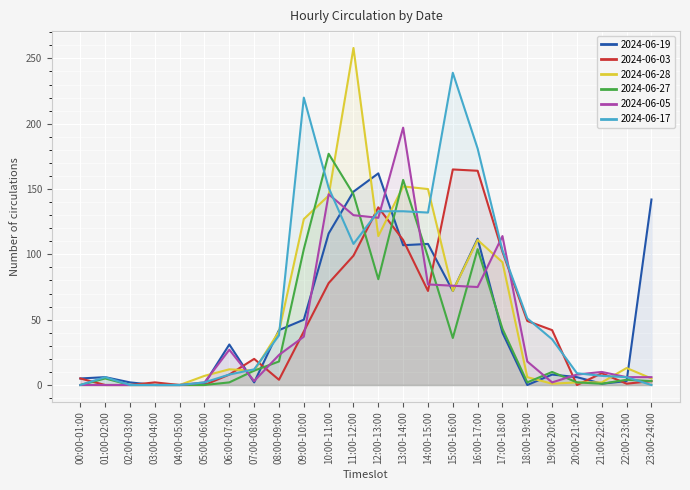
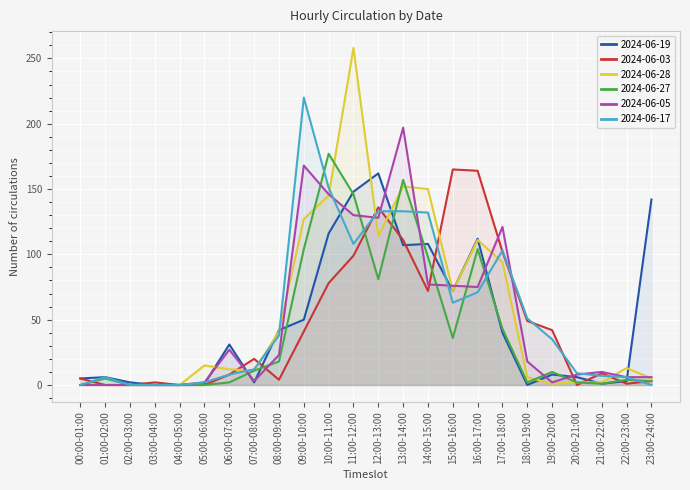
  {
    "2024-06-19": {
      "02:00-03:00": 2,
      "06:00-07:00": 31,
      "09:00-10:00": 50,
      "10:00-11:00": 116,
      "11:00-12:00": 148,
      "12:00-13:00": 162,
      "13:00-14:00": 107,
      "14:00-15:00": 108,
      "17:00-18:00": 40,
      "18:00-19:00": 0,
      "19:00-20:00": 8,
      "20:00-21:00": 6,
      "23:00-24:00": 142
    },
    "2024-06-03": {
      "03:00-04:00": 2,
      "07:00-08:00": 20,
      "08:00-09:00": 4,
      "09:00-10:00": 41,
      "10:00-11:00": 78,
      "11:00-12:00": 99,
      "12:00-13:00": 136,
      "13:00-14:00": 111,
      "14:00-15:00": 72,
      "15:00-16:00": 165,
      "16:00-17:00": 164,
      "18:00-19:00": 49,
      "19:00-20:00": 42,
      "20:00-21:00": 0,
      "22:00-23:00": 1
    },
    "2024-06-28": {
-     "05:00-06:00": 7,
+     "05:00-06:00": 15,
      "06:00-07:00": 12,
      "09:00-10:00": 127,
      "11:00-12:00": 258,
      "12:00-13:00": 114,
      "13:00-14:00": 152,
      "14:00-15:00": 150,
      "17:00-18:00": 94,
      "18:00-19:00": 6,
      "22:00-23:00": 13
    },
    "2024-06-27": {
      "06:00-07:00": 2,
      "08:00-09:00": 18,
      "09:00-10:00": 104,
      "10:00-11:00": 177,
      "11:00-12:00": 146,
      "12:00-13:00": 81,
      "13:00-14:00": 157,
      "14:00-15:00": 98,
      "15:00-16:00": 36,
      "16:00-17:00": 104,
      "17:00-18:00": 43,
      "18:00-19:00": 2,
      "19:00-20:00": 10
    },
    "2024-06-05": {
      "06:00-07:00": 27,
      "08:00-09:00": 23,
-     "09:00-10:00": 37,
+     "09:00-10:00": 168,
      "11:00-12:00": 130,
      "12:00-13:00": 128,
      "13:00-14:00": 197,
      "14:00-15:00": 77,
      "15:00-16:00": 76,
      "16:00-17:00": 75,
-     "17:00-18:00": 114,
+     "17:00-18:00": 121,
      "18:00-19:00": 18
    },
    "2024-06-17": {
      "08:00-09:00": 38,
      "09:00-10:00": 220,
      "10:00-11:00": 151,
      "11:00-12:00": 108,
      "12:00-13:00": 133,
      "13:00-14:00": 133,
      "14:00-15:00": 132,
-     "15:00-16:00": 239,
-     "16:00-17:00": 181,
+     "15:00-16:00": 63,
+     "16:00-17:00": 71,
      "18:00-19:00": 51,
      "19:00-20:00": 35,
      "21:00-22:00": 7,
      "23:00-24:00": 0
    }
  }
